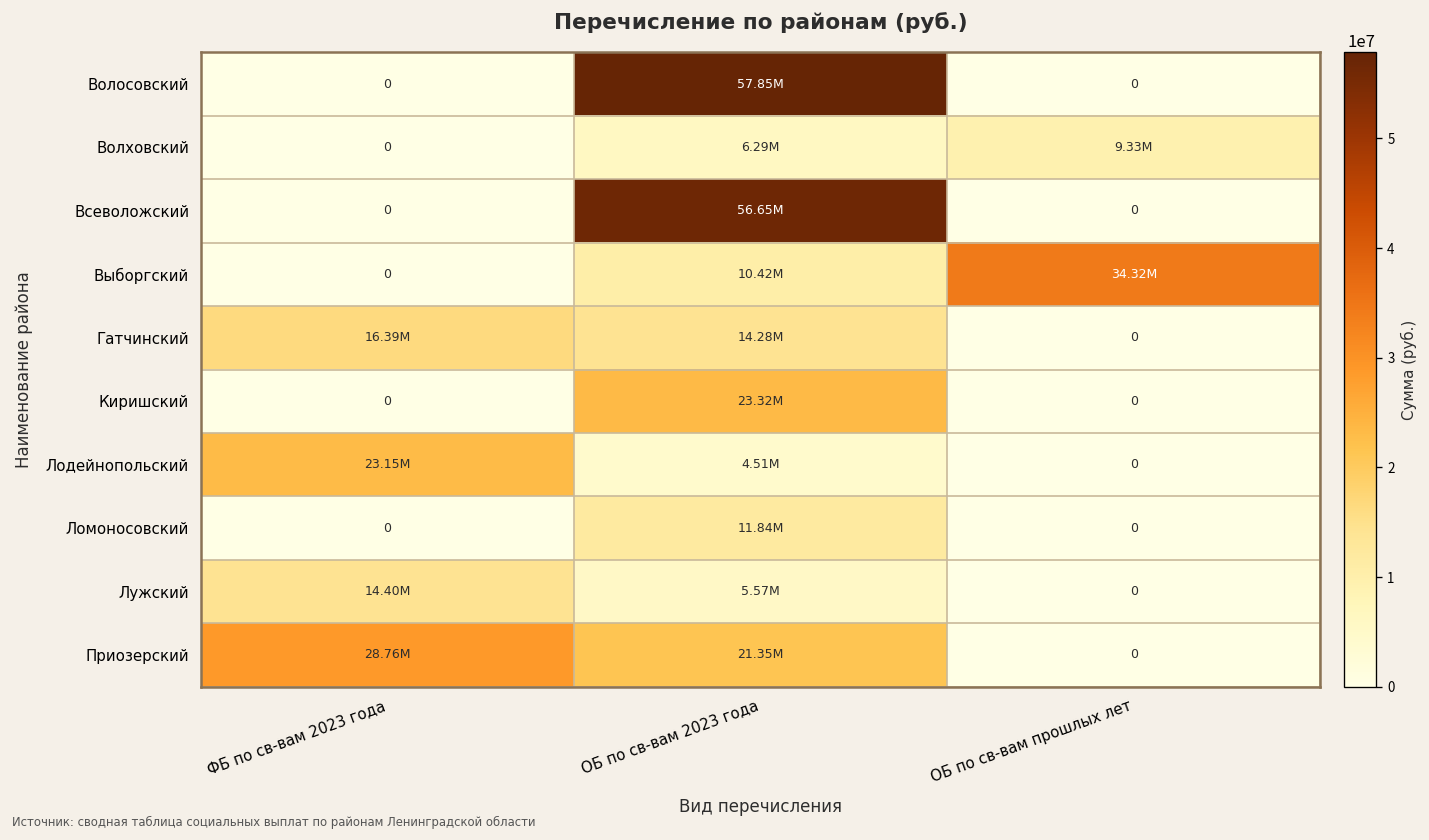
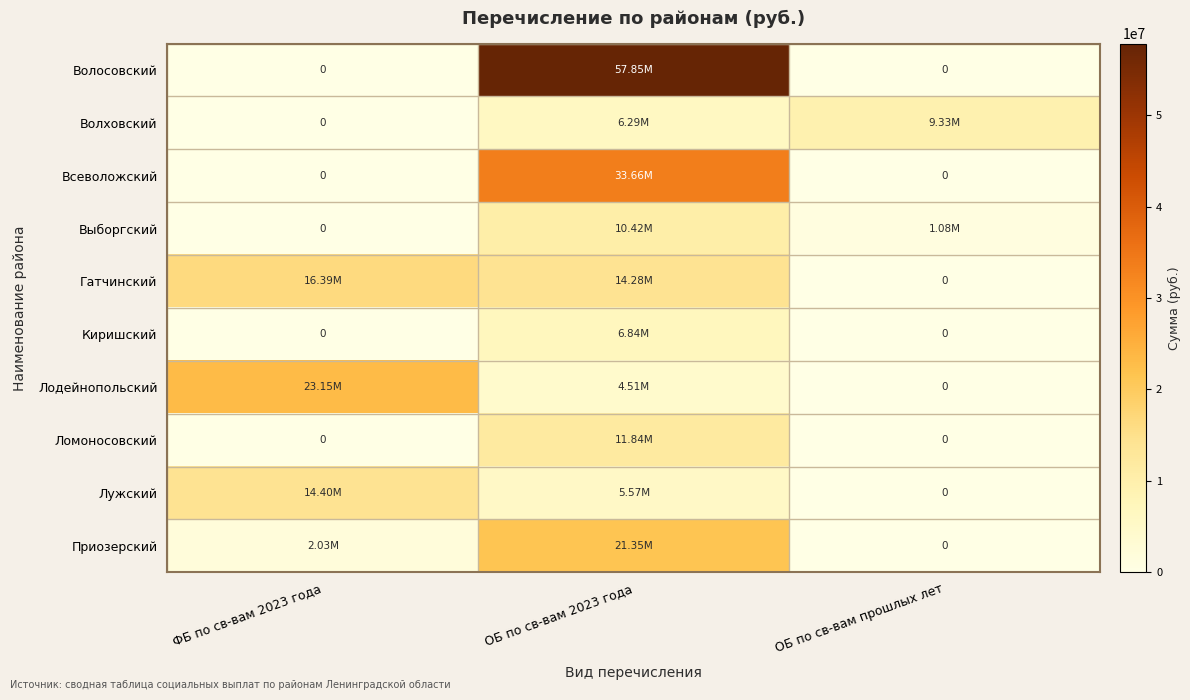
  {
    "Волосовский": {
      "ФБ по св-вам 2023 года": "0",
      "ОБ по св-вам 2023 года": "57.85M",
      "ОБ по св-вам прошлых лет": "0"
    },
    "Волховский": {
      "ФБ по св-вам 2023 года": "0",
      "ОБ по св-вам 2023 года": "6.29M",
      "ОБ по св-вам прошлых лет": "9.33M"
    },
    "Всеволожский": {
      "ФБ по св-вам 2023 года": "0",
-     "ОБ по св-вам 2023 года": "56.65M",
+     "ОБ по св-вам 2023 года": "33.66M",
      "ОБ по св-вам прошлых лет": "0"
    },
    "Выборгский": {
      "ФБ по св-вам 2023 года": "0",
      "ОБ по св-вам 2023 года": "10.42M",
-     "ОБ по св-вам прошлых лет": "34.32M"
+     "ОБ по св-вам прошлых лет": "1.08M"
    },
    "Гатчинский": {
      "ФБ по св-вам 2023 года": "16.39M",
      "ОБ по св-вам 2023 года": "14.28M",
      "ОБ по св-вам прошлых лет": "0"
    },
    "Киришский": {
      "ФБ по св-вам 2023 года": "0",
-     "ОБ по св-вам 2023 года": "23.32M",
+     "ОБ по св-вам 2023 года": "6.84M",
      "ОБ по св-вам прошлых лет": "0"
    },
    "Лодейнопольский": {
      "ФБ по св-вам 2023 года": "23.15M",
      "ОБ по св-вам 2023 года": "4.51M",
      "ОБ по св-вам прошлых лет": "0"
    },
    "Ломоносовский": {
      "ФБ по св-вам 2023 года": "0",
      "ОБ по св-вам 2023 года": "11.84M",
      "ОБ по св-вам прошлых лет": "0"
    },
    "Лужский": {
      "ФБ по св-вам 2023 года": "14.40M",
      "ОБ по св-вам 2023 года": "5.57M",
      "ОБ по св-вам прошлых лет": "0"
    },
    "Приозерский": {
-     "ФБ по св-вам 2023 года": "28.76M",
+     "ФБ по св-вам 2023 года": "2.03M",
      "ОБ по св-вам 2023 года": "21.35M",
      "ОБ по св-вам прошлых лет": "0"
    }
  }
